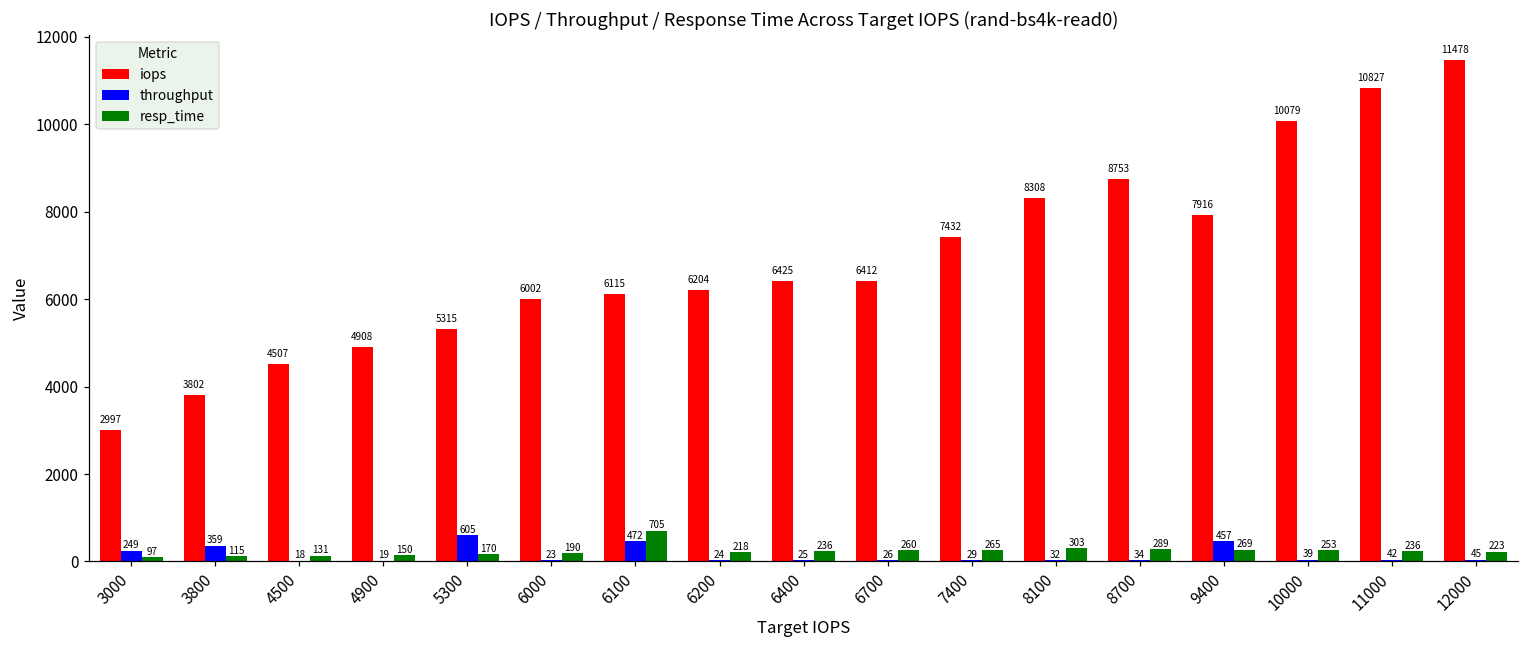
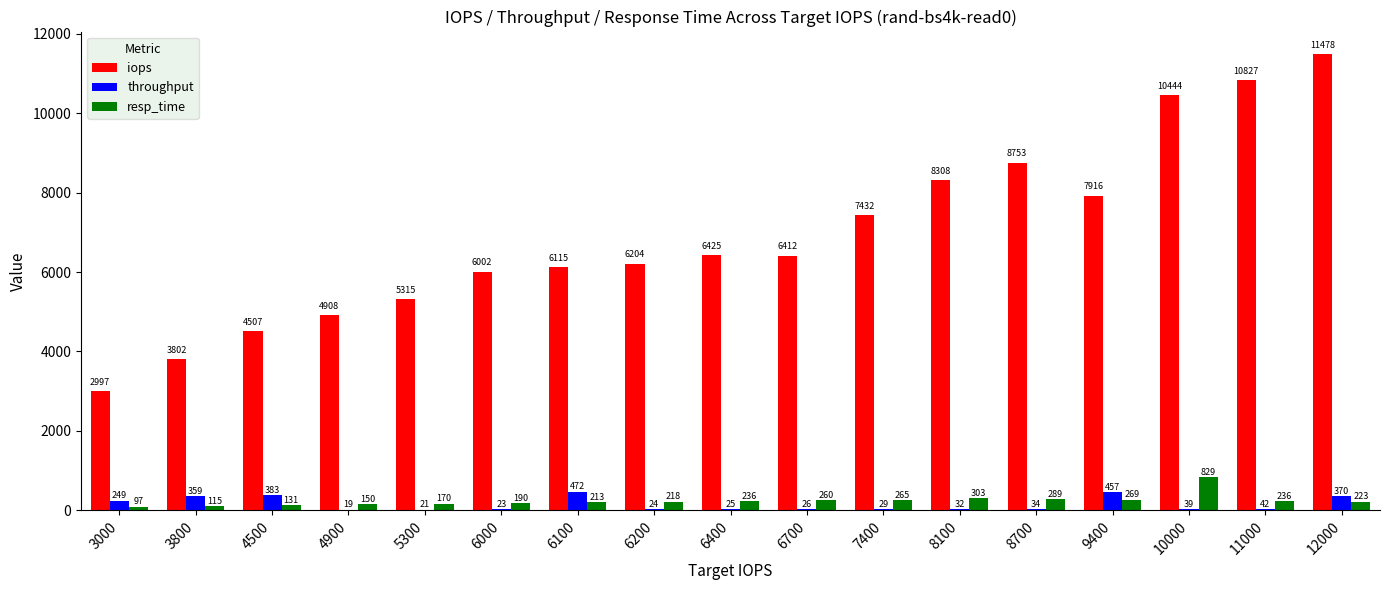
  {
    "iops": {
      "3000": 2997,
      "3800": 3802,
      "4500": 4507,
      "4900": 4908,
      "5300": 5315,
      "6000": 6002,
      "6100": 6115,
      "6200": 6204,
      "6400": 6425,
      "6700": 6412,
      "7400": 7432,
      "8100": 8308,
      "8700": 8753,
      "9400": 7916,
-     "10000": 10079,
+     "10000": 10444,
      "11000": 10827,
      "12000": 11478
    },
    "throughput": {
      "3000": 249,
      "3800": 359,
-     "4500": 18,
+     "4500": 383,
      "4900": 19,
-     "5300": 605,
+     "5300": 21,
      "6000": 23,
      "6100": 472,
      "6200": 24,
      "6400": 25,
      "6700": 26,
      "7400": 29,
      "8100": 32,
      "8700": 34,
      "9400": 457,
      "10000": 39,
      "11000": 42,
-     "12000": 45
+     "12000": 370
    },
    "resp_time": {
      "3000": 97,
      "3800": 115,
      "4500": 131,
      "4900": 150,
      "5300": 170,
      "6000": 190,
-     "6100": 705,
+     "6100": 213,
      "6200": 218,
      "6400": 236,
      "6700": 260,
      "7400": 265,
      "8100": 303,
      "8700": 289,
      "9400": 269,
-     "10000": 253,
+     "10000": 829,
      "11000": 236,
      "12000": 223
    }
  }
